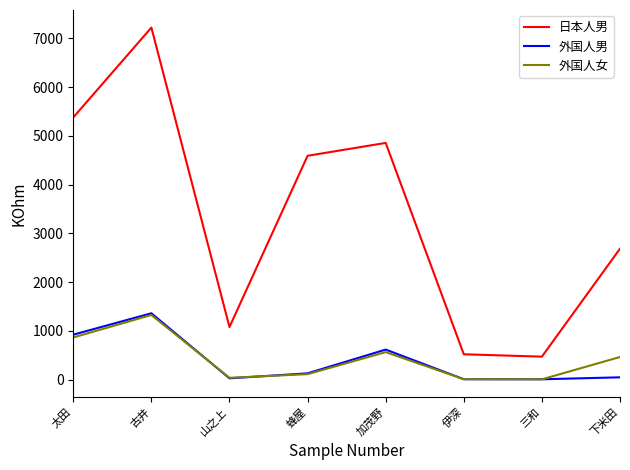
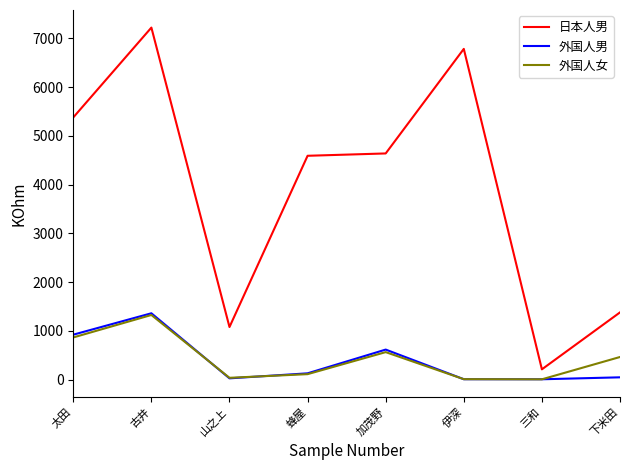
  {
    "日本人男": {
      "太田": 5400,
      "古井": 7200,
      "山之上": 1100,
      "蜂屋": 4600,
-     "加茂野": 4900,
-     "伊深": 500,
-     "三和": 500,
-     "下米田": 2700
+     "加茂野": 4600,
+     "伊深": 6800,
+     "三和": 200,
+     "下米田": 1400
    },
    "外国人男": {
      "太田": 900,
      "下米田": 0
    },
    "外国人女": {
      "太田": 900,
      "下米田": 500
    }
  }
